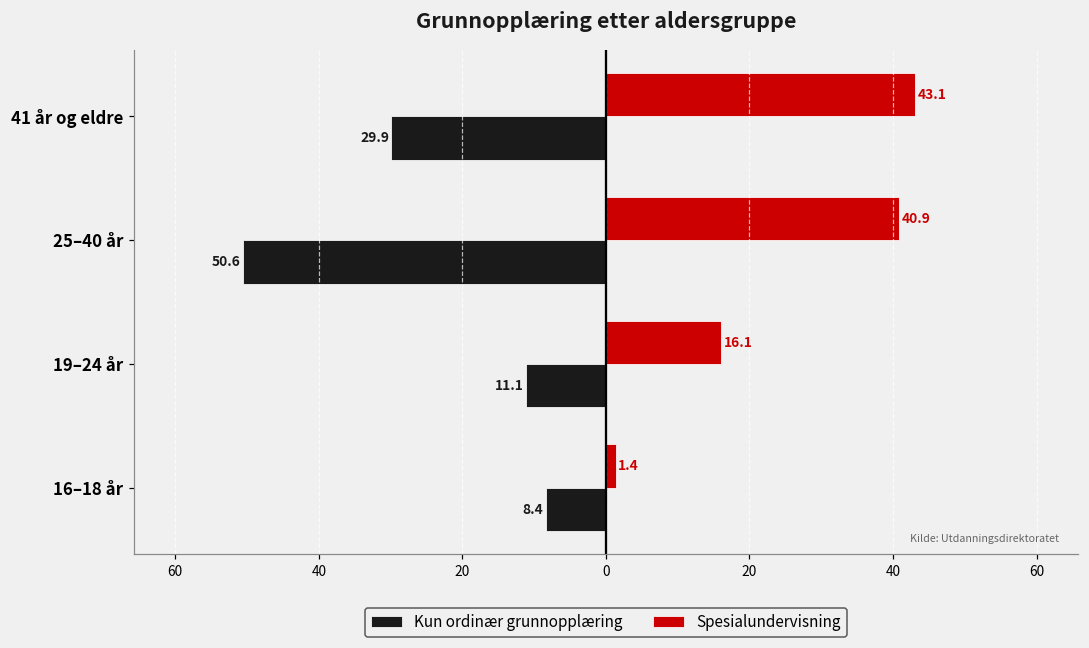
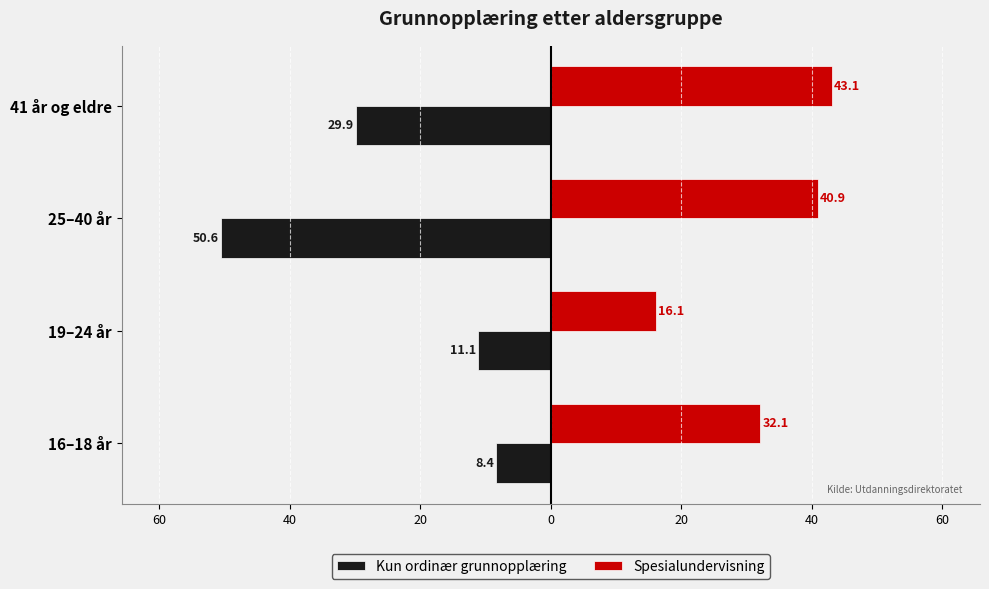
  {
    "Spesialundervisning": {
      "41 år og eldre": 43.1,
      "25–40 år": 40.9,
      "19–24 år": 16.1,
-     "16–18 år": 1.4
+     "16–18 år": 32.1
    }
  }
